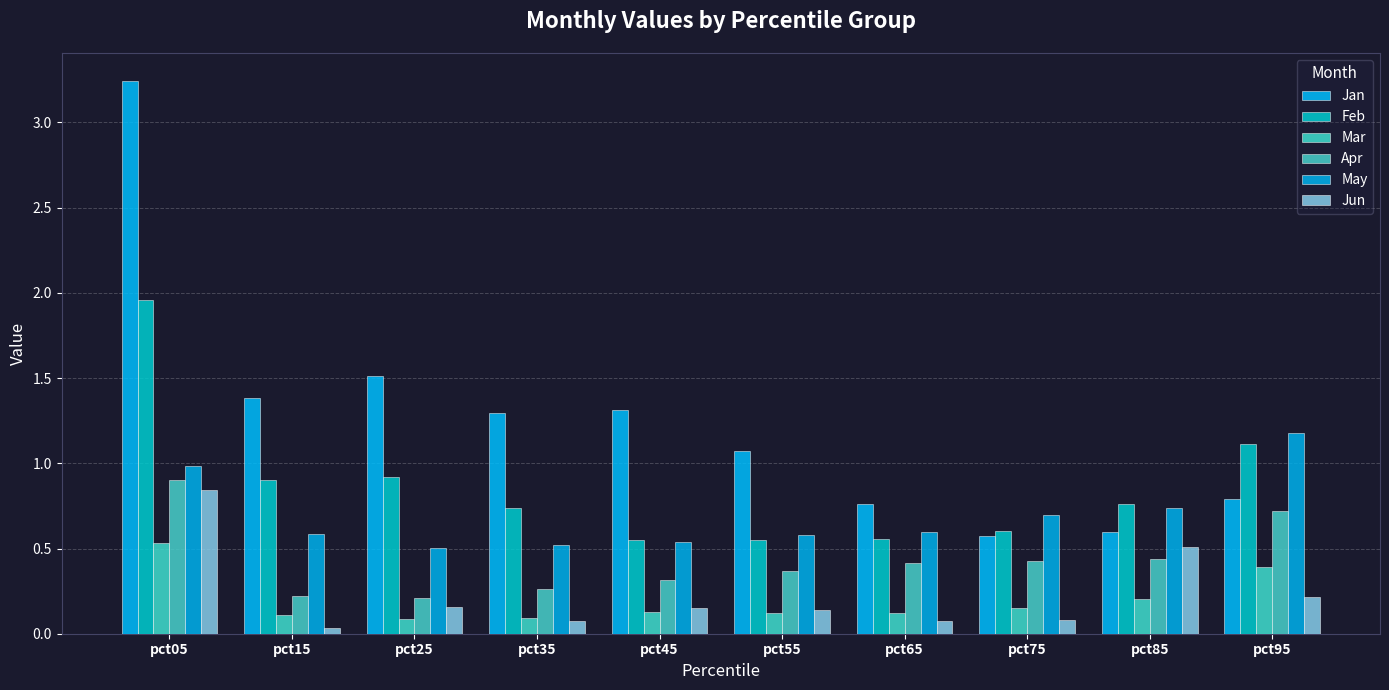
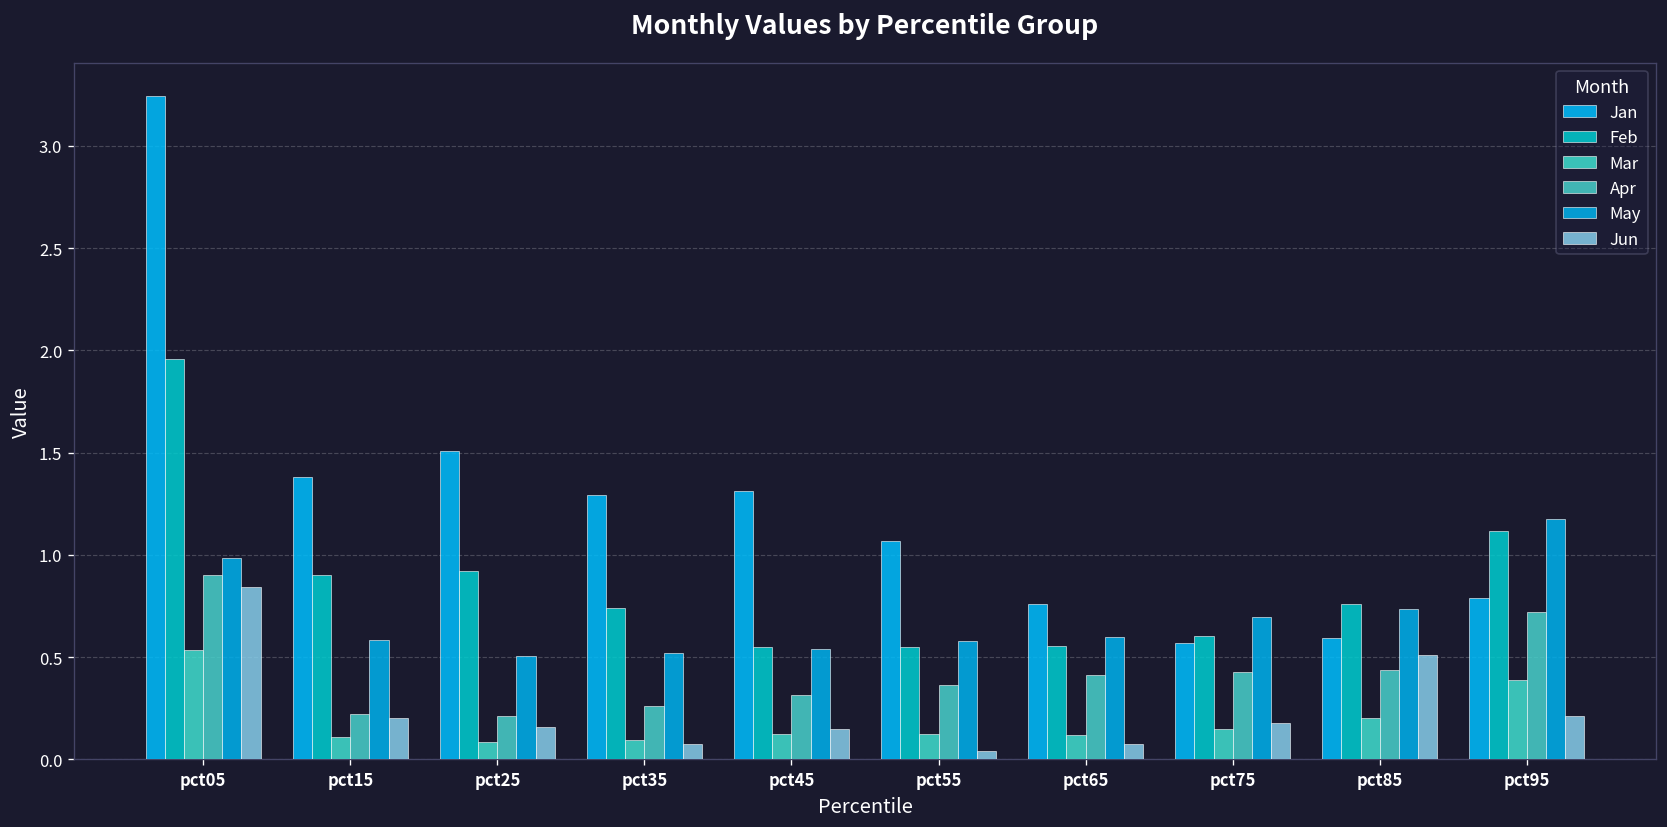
  {
    "Jun": {
      "pct05": 0.85,
-     "pct15": 0.04,
+     "pct15": 0.20,
      "pct25": 0.16,
      "pct35": 0.08,
      "pct45": 0.15,
-     "pct55": 0.14,
+     "pct55": 0.04,
      "pct65": 0.08,
-     "pct75": 0.08,
+     "pct75": 0.18,
      "pct85": 0.51,
      "pct95": 0.21
    }
  }
